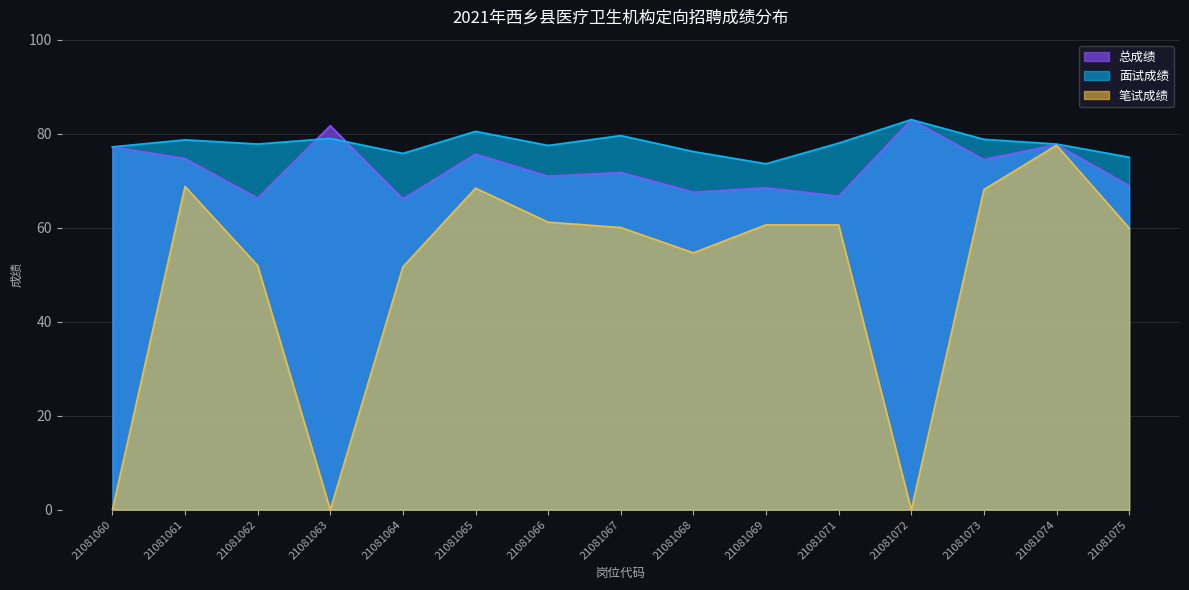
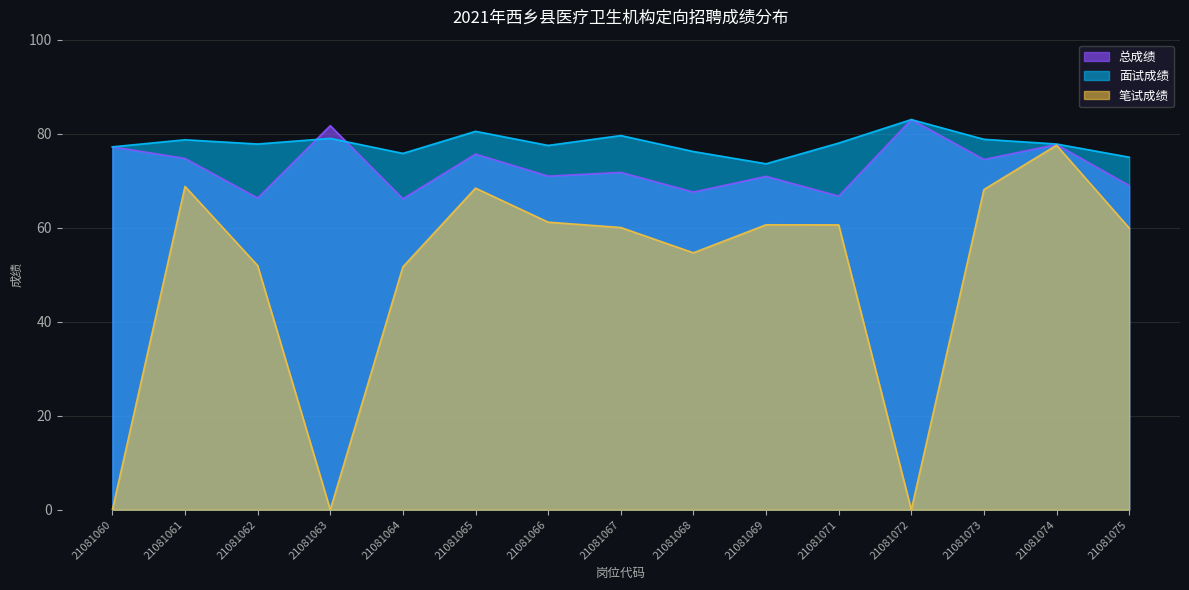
  {
    "总成绩": {
      "21081061": 75,
      "21081062": 66,
      "21081063": 82,
      "21081064": 66,
      "21081065": 76,
      "21081066": 71,
      "21081067": 72,
      "21081068": 68,
-     "21081069": 69,
+     "21081069": 71,
      "21081071": 67,
      "21081073": 75,
      "21081075": 69
    },
    "面试成绩": {
      "21081061": 79,
      "21081062": 78,
      "21081063": 79,
      "21081064": 76,
      "21081065": 81,
      "21081066": 78,
      "21081067": 80,
      "21081068": 76,
      "21081069": 74,
      "21081071": 78,
      "21081073": 79,
      "21081075": 75
    },
    "笔试成绩": {
      "21081060": 0,
      "21081061": 69,
      "21081062": 52,
      "21081063": 0,
      "21081064": 52,
      "21081065": 68,
      "21081066": 61,
      "21081067": 60,
      "21081068": 55,
      "21081069": 61,
      "21081071": 61,
      "21081072": 0,
      "21081073": 68,
      "21081075": 60
    }
  }
